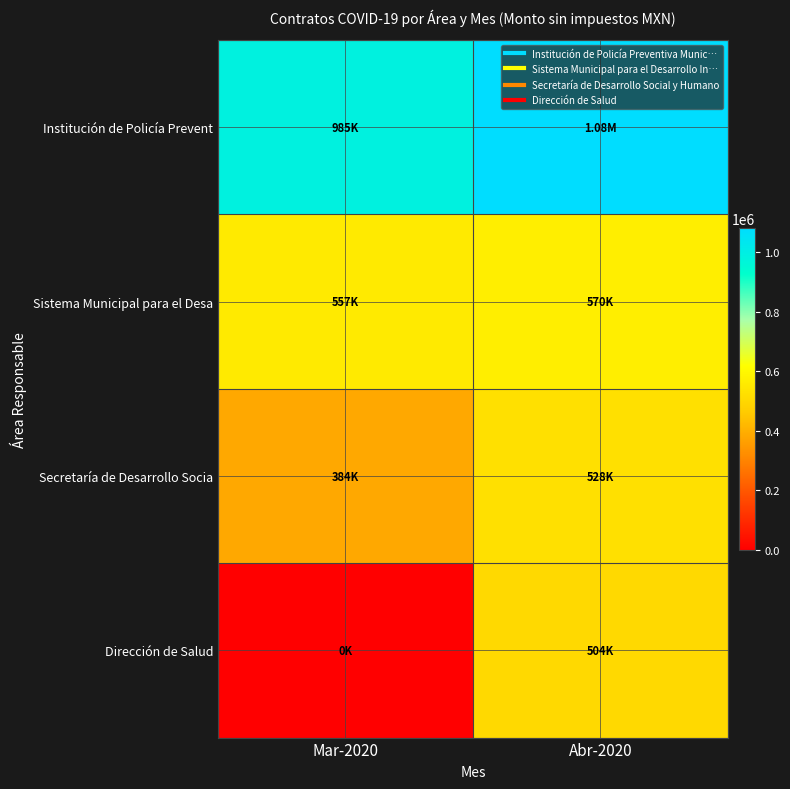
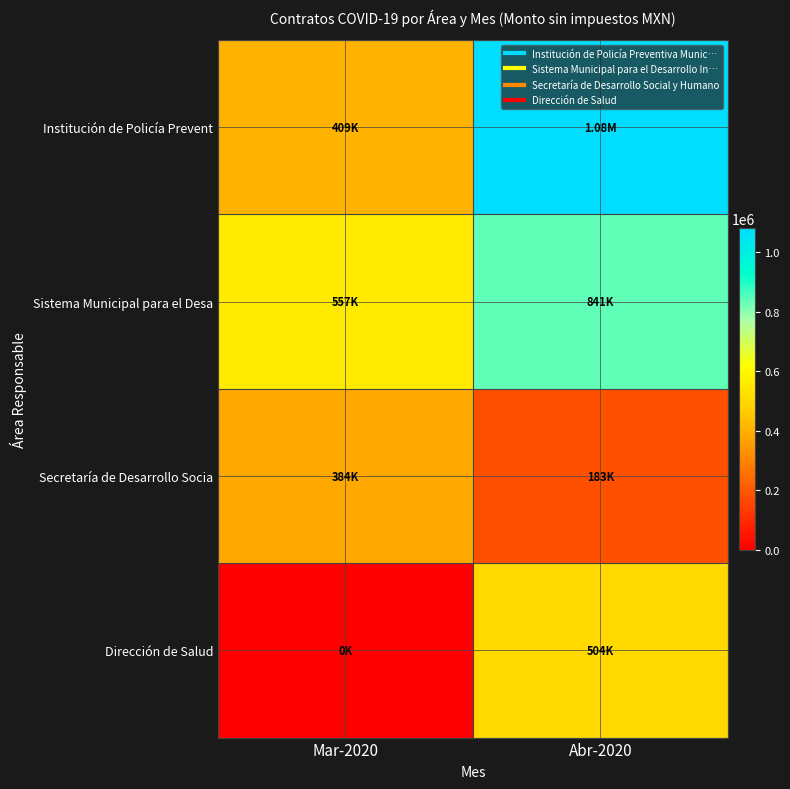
  {
    "Institución de Policía Prevent": {
-     "Mar-2020": "985K",
+     "Mar-2020": "409K",
      "Abr-2020": "1.08M"
    },
    "Sistema Municipal para el Desa": {
      "Mar-2020": "557K",
-     "Abr-2020": "570K"
+     "Abr-2020": "841K"
    },
    "Secretaría de Desarrollo Socia": {
      "Mar-2020": "384K",
-     "Abr-2020": "528K"
+     "Abr-2020": "183K"
    },
    "Dirección de Salud": {
      "Mar-2020": "0K",
      "Abr-2020": "504K"
    }
  }
